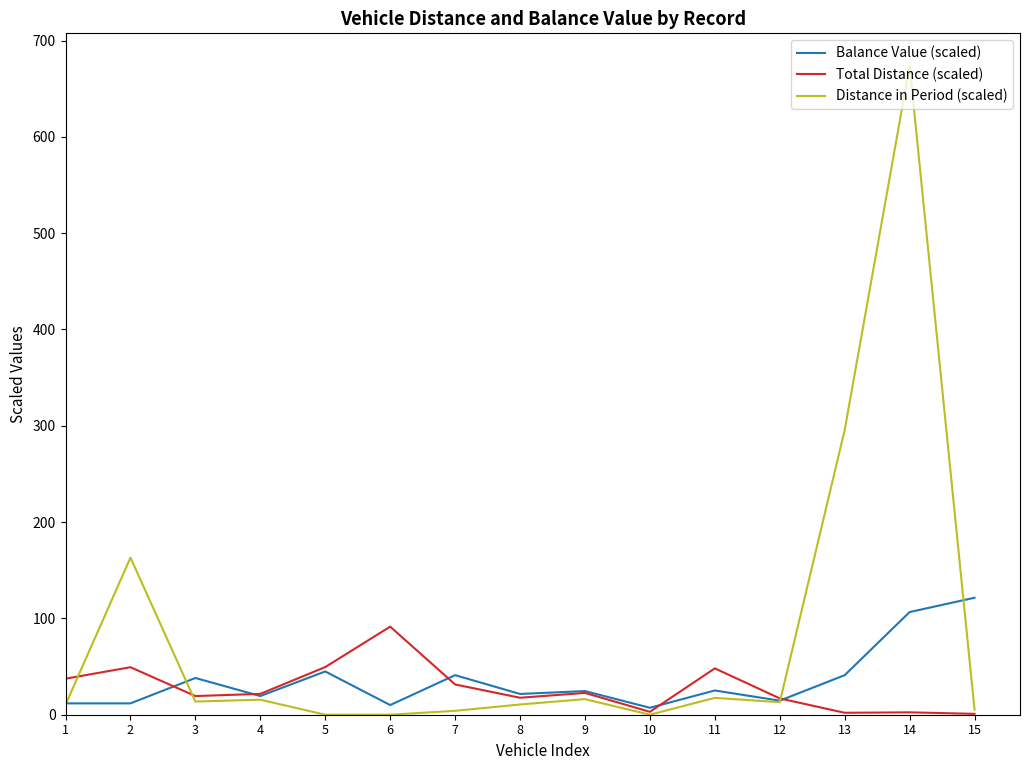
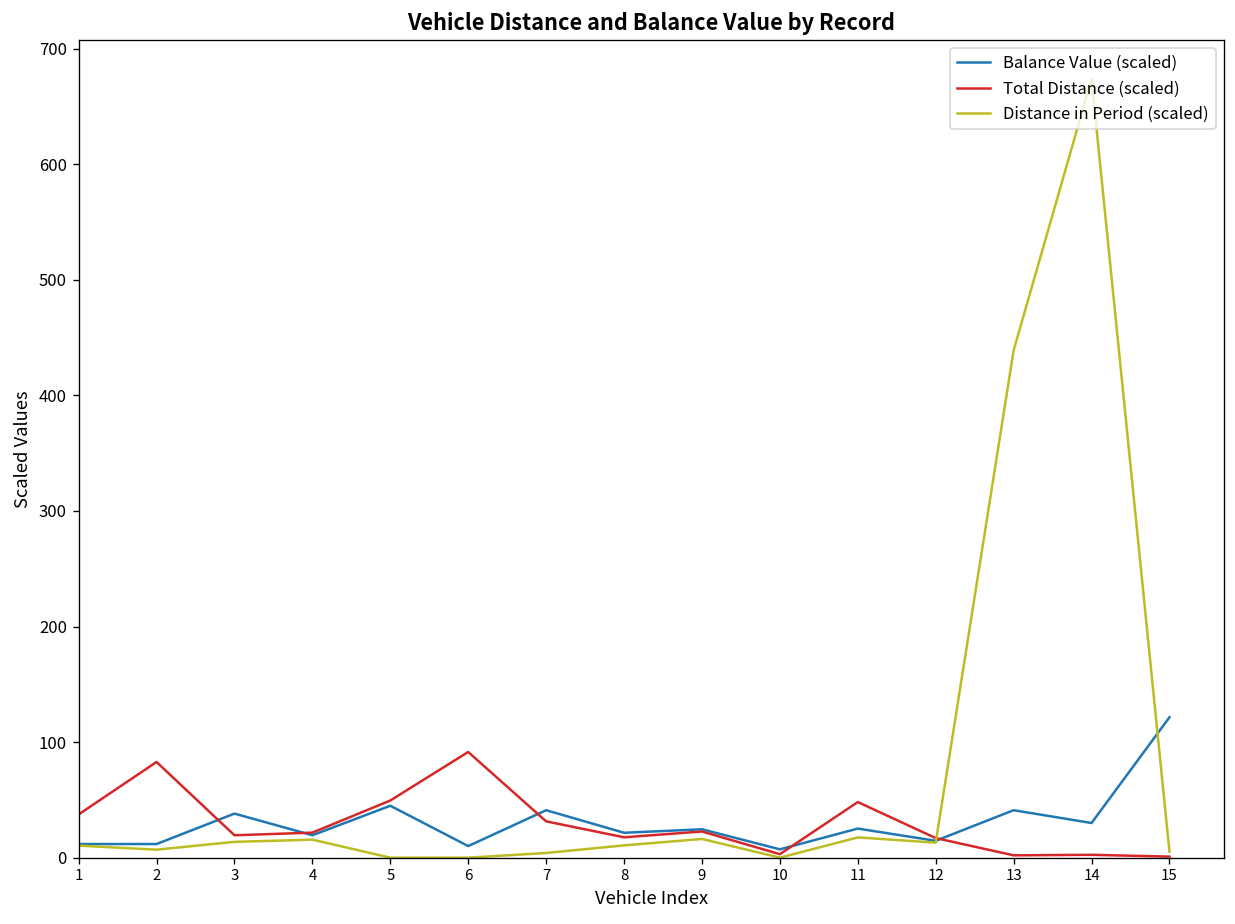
  {
    "Balance Value (scaled)": {
      "2": 10,
      "3": 40,
      "5": 40,
      "6": 10,
      "7": 40,
      "8": 20,
      "10": 10,
      "11": 30,
      "13": 40,
-     "14": 110,
+     "14": 30,
      "15": 120
    },
    "Total Distance (scaled)": {
      "1": 40,
-     "2": 50,
+     "2": 80,
      "3": 20,
      "5": 50,
      "6": 90,
      "7": 30,
      "8": 20,
      "10": 0,
      "11": 50,
      "13": 0,
      "14": 0,
      "15": 0
    },
    "Distance in Period (scaled)": {
-     "2": 160,
+     "2": 10,
      "3": 10,
      "4": 20,
      "5": 0,
      "6": 0,
      "7": 0,
      "8": 10,
      "9": 20,
      "10": 0,
      "11": 20,
-     "13": 300,
+     "13": 440,
      "15": 10
    }
  }
